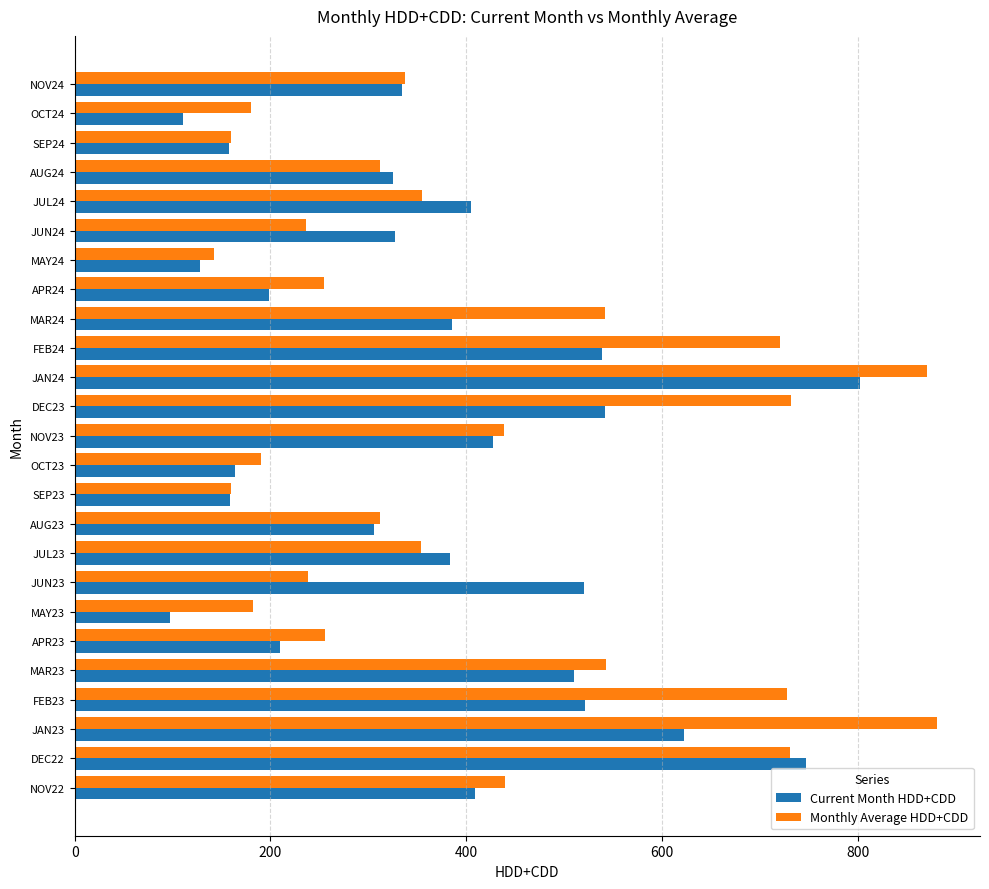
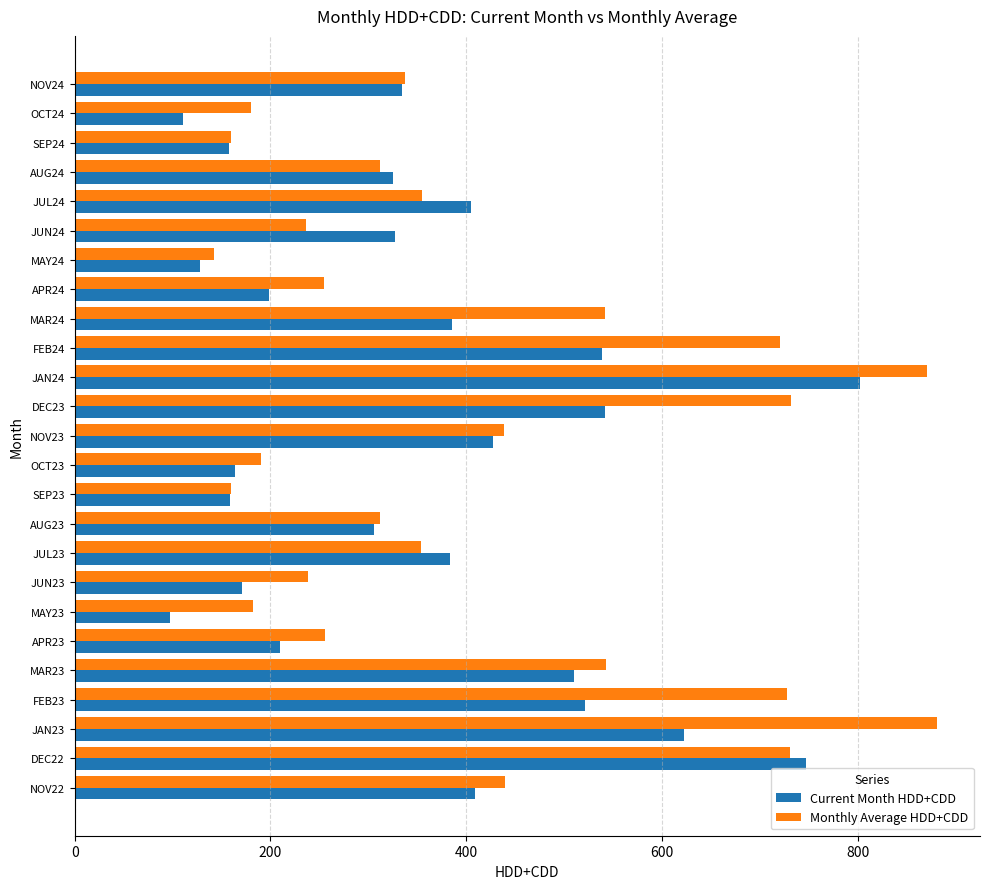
  {
    "Current Month HDD+CDD": {
      "NOV24": 330,
      "OCT24": 110,
      "SEP24": 160,
      "AUG24": 330,
      "JUL24": 400,
      "JUN24": 330,
      "MAY24": 130,
      "APR24": 200,
      "MAR24": 390,
      "FEB24": 540,
      "JAN24": 800,
      "DEC23": 540,
      "NOV23": 430,
      "OCT23": 160,
      "SEP23": 160,
      "AUG23": 310,
      "JUL23": 380,
-     "JUN23": 520,
+     "JUN23": 170,
      "MAY23": 100,
      "APR23": 210,
      "MAR23": 510,
      "FEB23": 520,
      "JAN23": 620,
      "DEC22": 750,
      "NOV22": 410
    },
    "Monthly Average HDD+CDD": {
      "NOV24": 340,
      "OCT24": 180,
      "SEP24": 160,
      "AUG24": 310,
      "JUL24": 350,
      "JUN24": 240,
      "MAY24": 140,
      "APR24": 250,
      "MAR24": 540,
      "FEB24": 720,
      "JAN24": 870,
      "DEC23": 730,
      "NOV23": 440,
      "OCT23": 190,
      "SEP23": 160,
      "AUG23": 310,
      "JUL23": 350,
      "JUN23": 240,
      "MAY23": 180,
      "APR23": 260,
      "MAR23": 540,
      "FEB23": 730,
      "JAN23": 880,
      "DEC22": 730,
      "NOV22": 440
    }
  }
